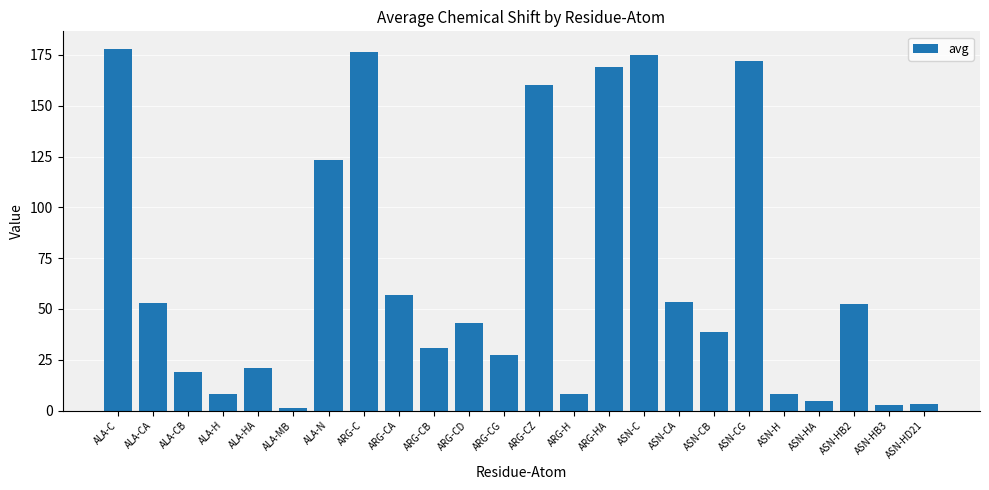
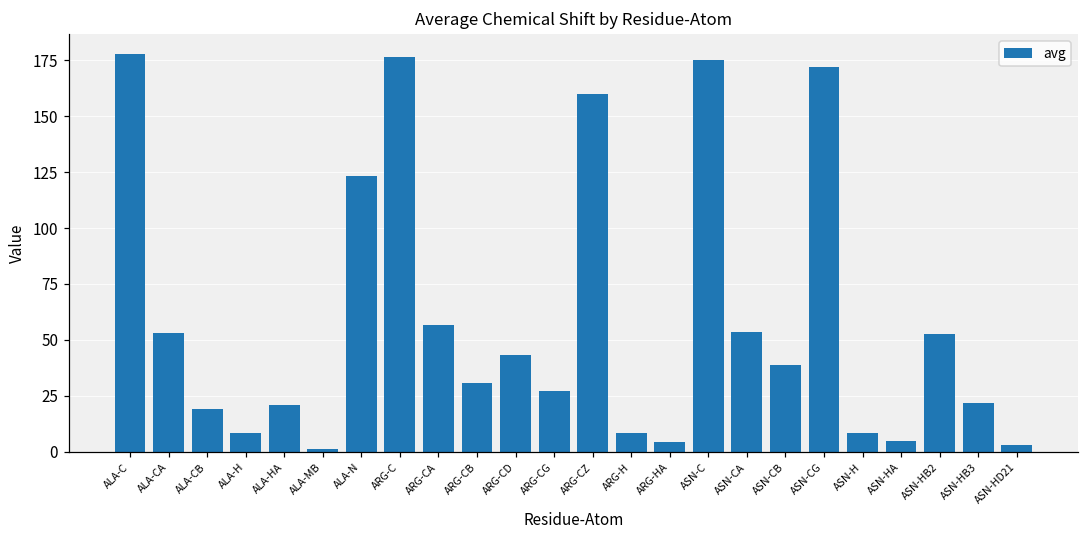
  {
    "ALA-C": 178,
    "ALA-CA": 53,
    "ALA-CB": 19,
    "ALA-H": 8,
    "ALA-HA": 21,
    "ALA-MB": 1,
    "ALA-N": 123,
    "ARG-C": 176,
    "ARG-CA": 57,
    "ARG-CB": 31,
    "ARG-CD": 43,
    "ARG-CG": 27,
    "ARG-CZ": 160,
    "ARG-H": 8,
-   "ARG-HA": 169,
+   "ARG-HA": 4,
    "ASN-C": 175,
    "ASN-CA": 54,
    "ASN-CB": 39,
    "ASN-CG": 172,
    "ASN-H": 8,
    "ASN-HA": 5,
    "ASN-HB2": 53,
-   "ASN-HB3": 3,
+   "ASN-HB3": 22,
    "ASN-HD21": 3
  }
